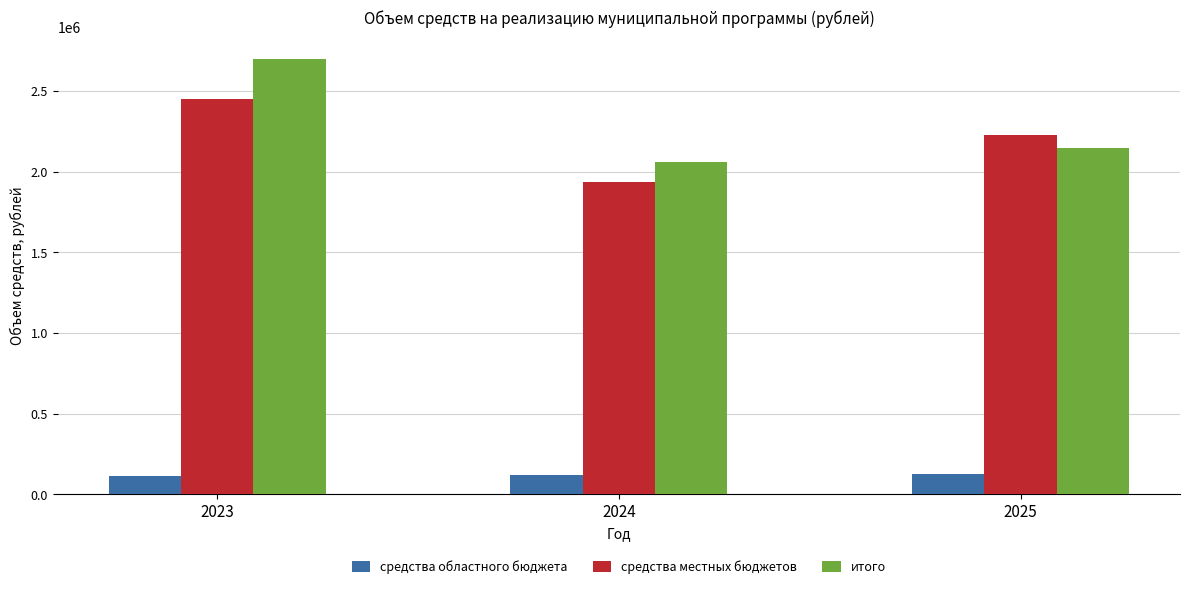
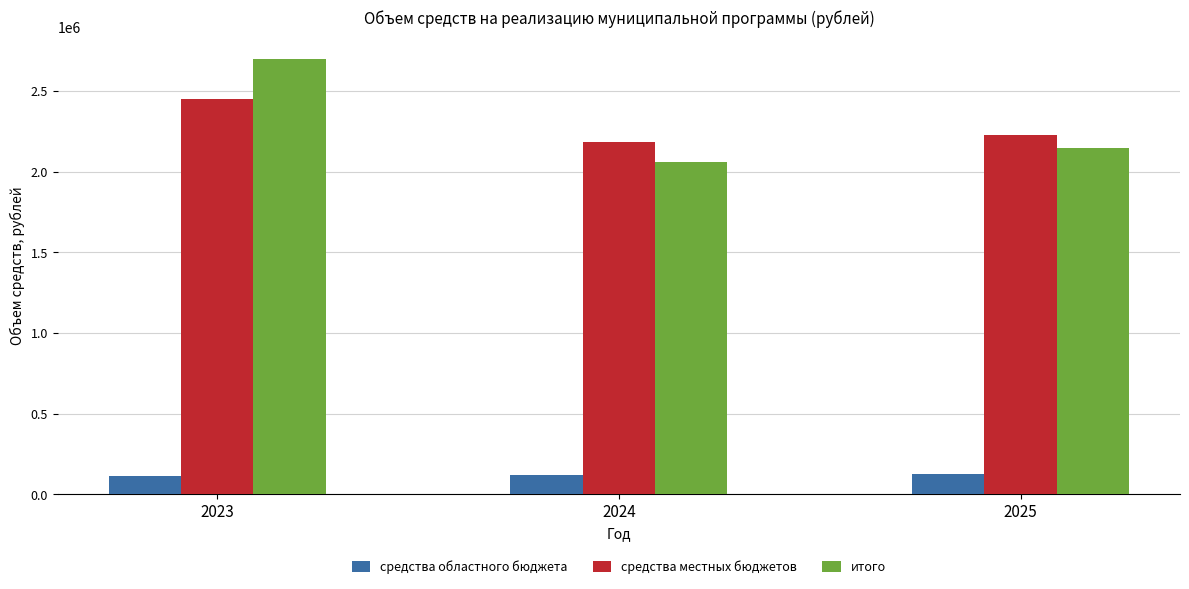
  {
    "средства областного бюджета": {
      "2023": 110000,
      "2024": 120000,
      "2025": 120000
    },
    "средства местных бюджетов": {
      "2023": 2450000,
-     "2024": 1940000,
+     "2024": 2180000,
      "2025": 2230000
    },
    "итого": {
      "2023": 2700000,
      "2024": 2060000,
      "2025": 2140000
    }
  }
